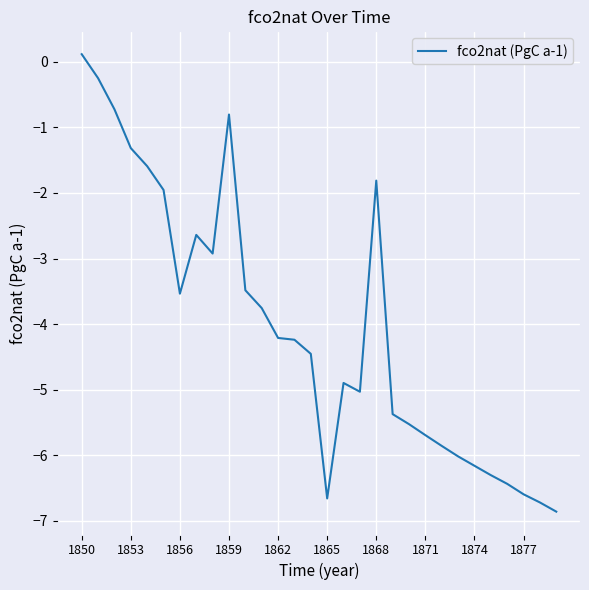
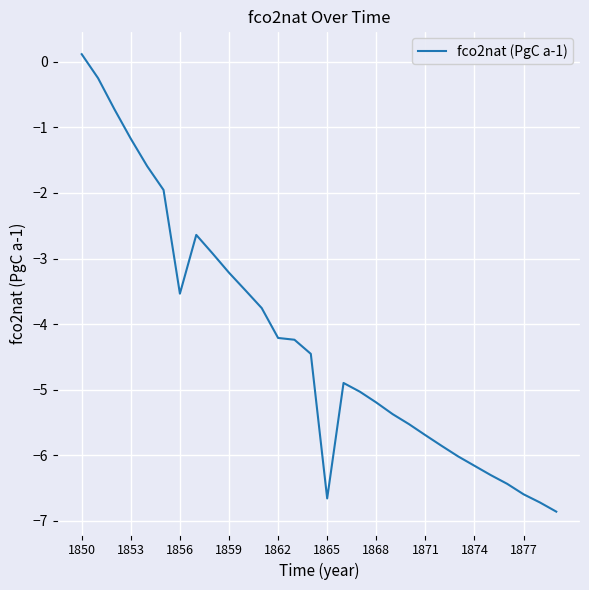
  {
    "1850": 0.1,
-   "1853": -1.3,
+   "1853": -1.2,
    "1856": -3.5,
-   "1859": -0.8,
+   "1859": -3.2,
    "1862": -4.2,
    "1865": -6.7,
-   "1868": -1.8,
+   "1868": -5.2,
    "1871": -5.7,
    "1874": -6.2,
    "1877": -6.6
  }
